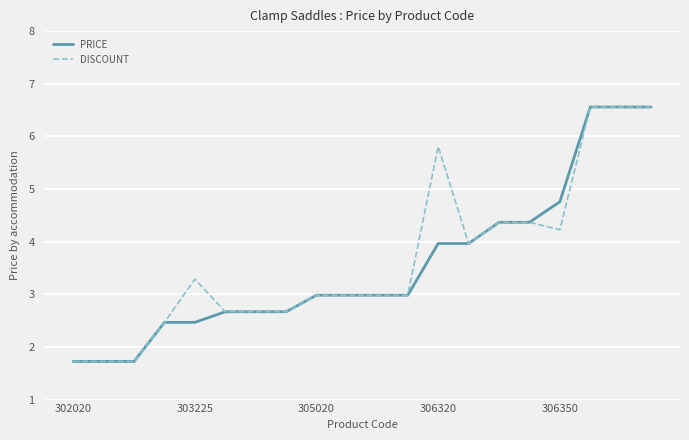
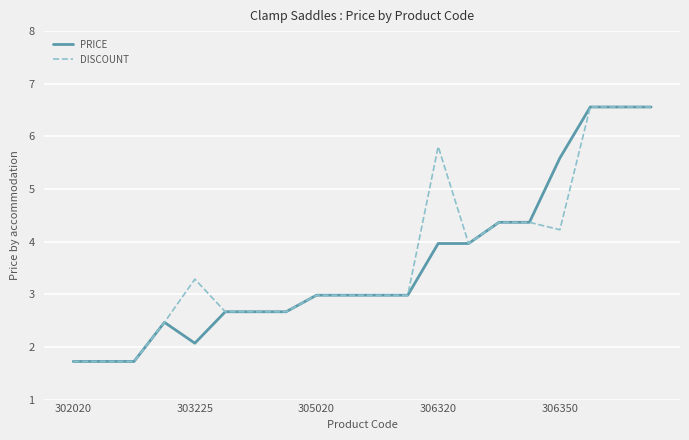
  {
    "PRICE": {
-     "303225": 2.5,
+     "303225": 2.1,
      "306320": 4.0,
-     "306350": 4.8
+     "306350": 5.6
    },
    "DISCOUNT": {
      "303225": 3.3,
      "306320": 5.8,
      "306350": 4.2
    }
  }
